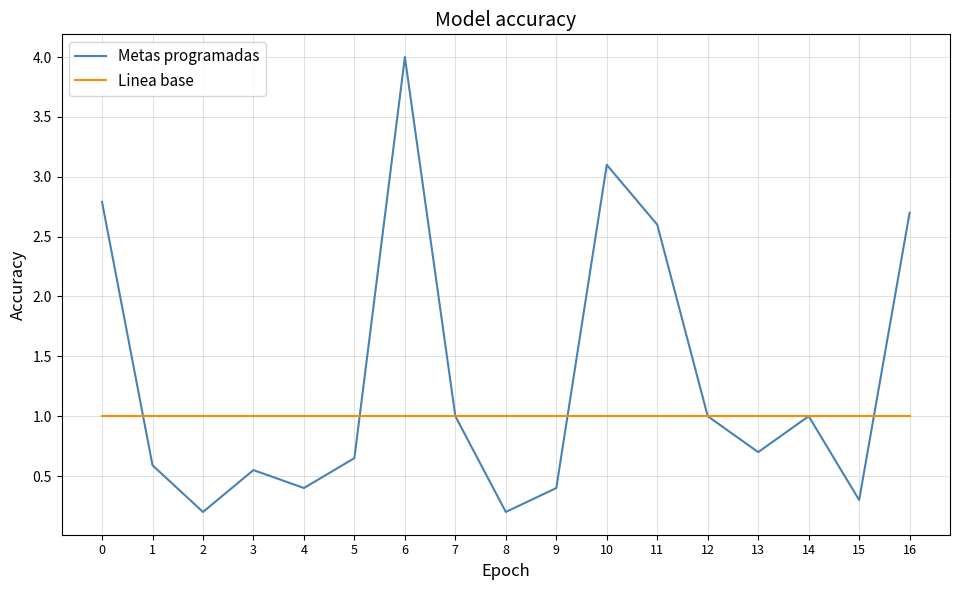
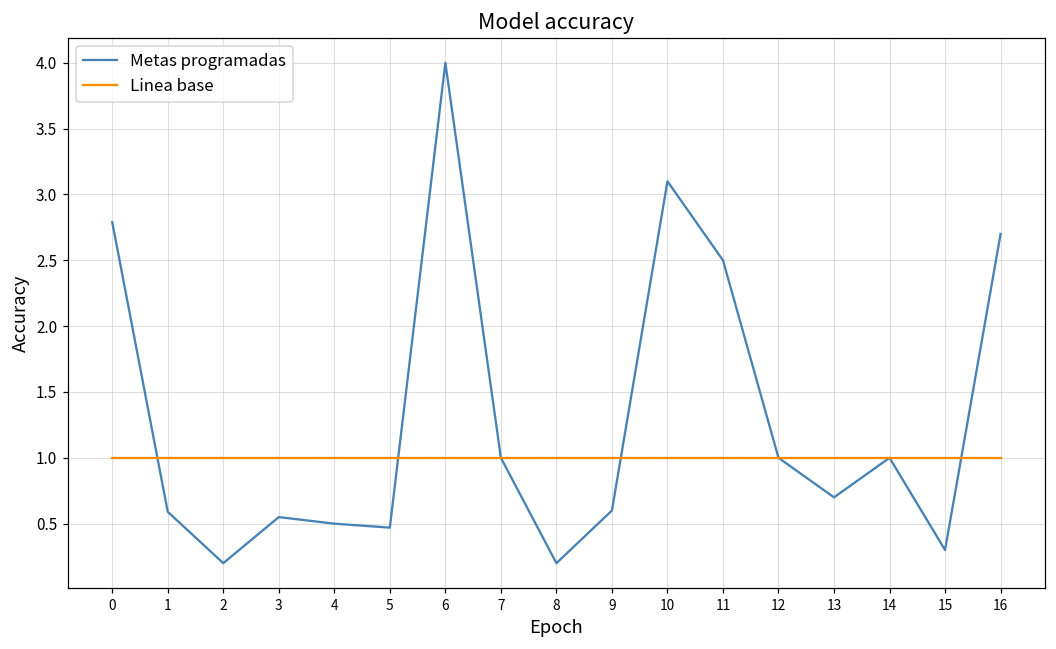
  {
    "Metas programadas": {
      "0": 2.79,
      "1": 0.59,
      "2": 0.20,
      "3": 0.55,
-     "4": 0.4,
-     "5": 0.65,
+     "4": 0.5,
+     "5": 0.47,
      "6": 4.00,
      "8": 0.20,
-     "9": 0.4,
+     "9": 0.6,
      "10": 3.10,
-     "11": 2.6,
+     "11": 2.5,
      "13": 0.70,
      "15": 0.30,
      "16": 2.70
    },
    "Linea base": {
      "0": 1.00,
      "1": 1.00,
      "2": 1.00,
      "3": 1.00,
      "4": 1.00,
      "5": 1.00,
      "6": 1.00,
      "8": 1.00,
      "9": 1.00,
      "10": 1.00,
      "11": 1.00,
      "13": 1.00,
      "15": 1.00,
      "16": 1.00
    }
  }
